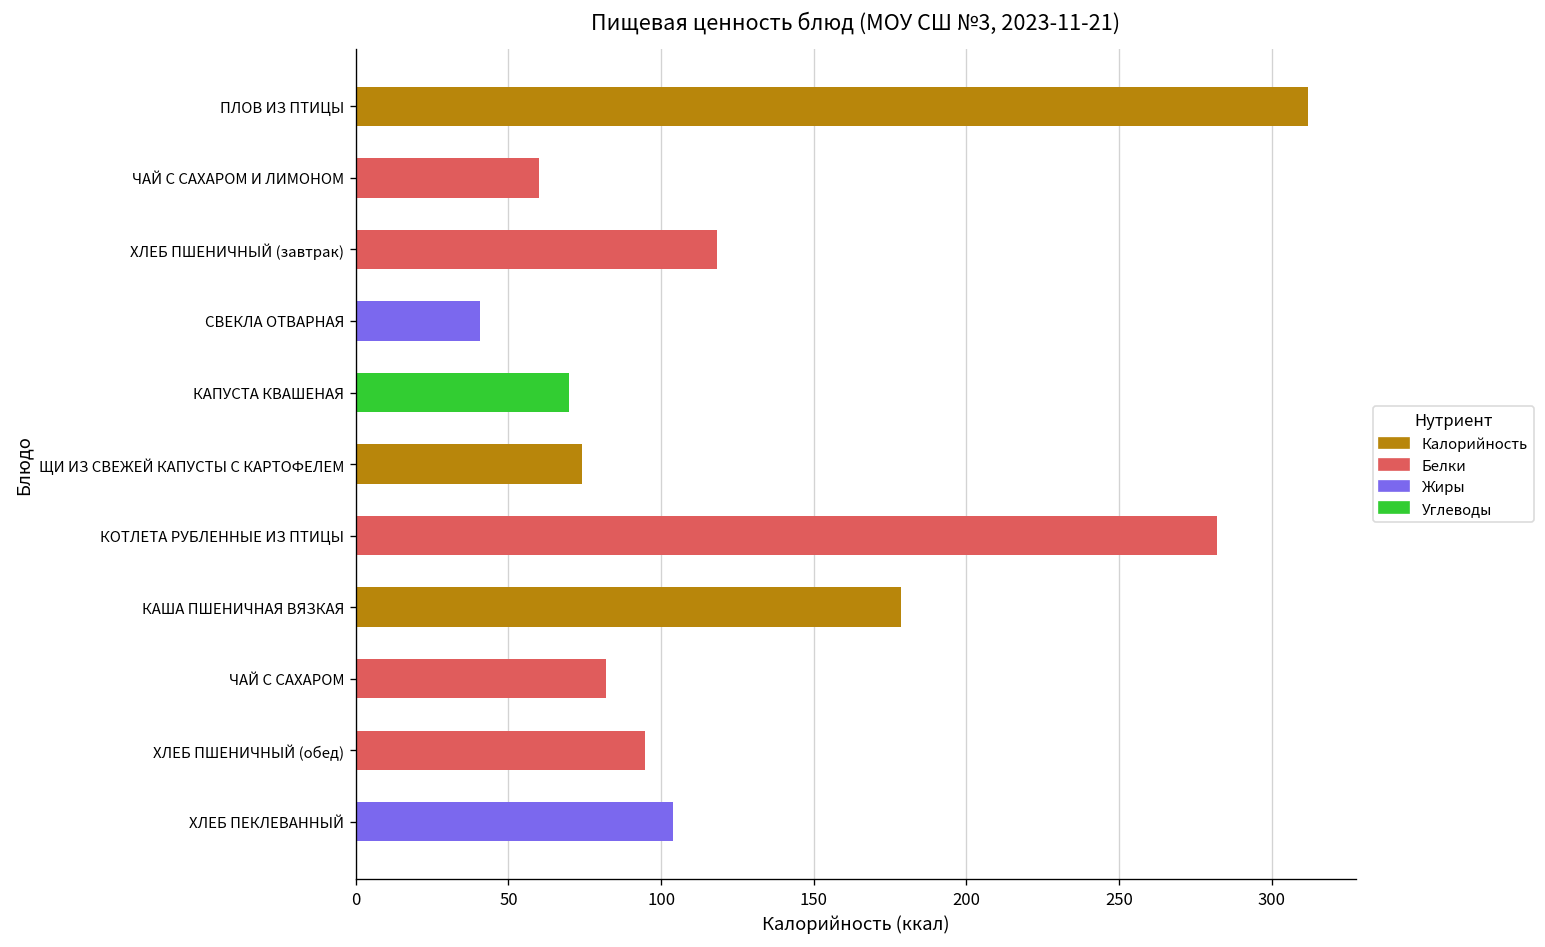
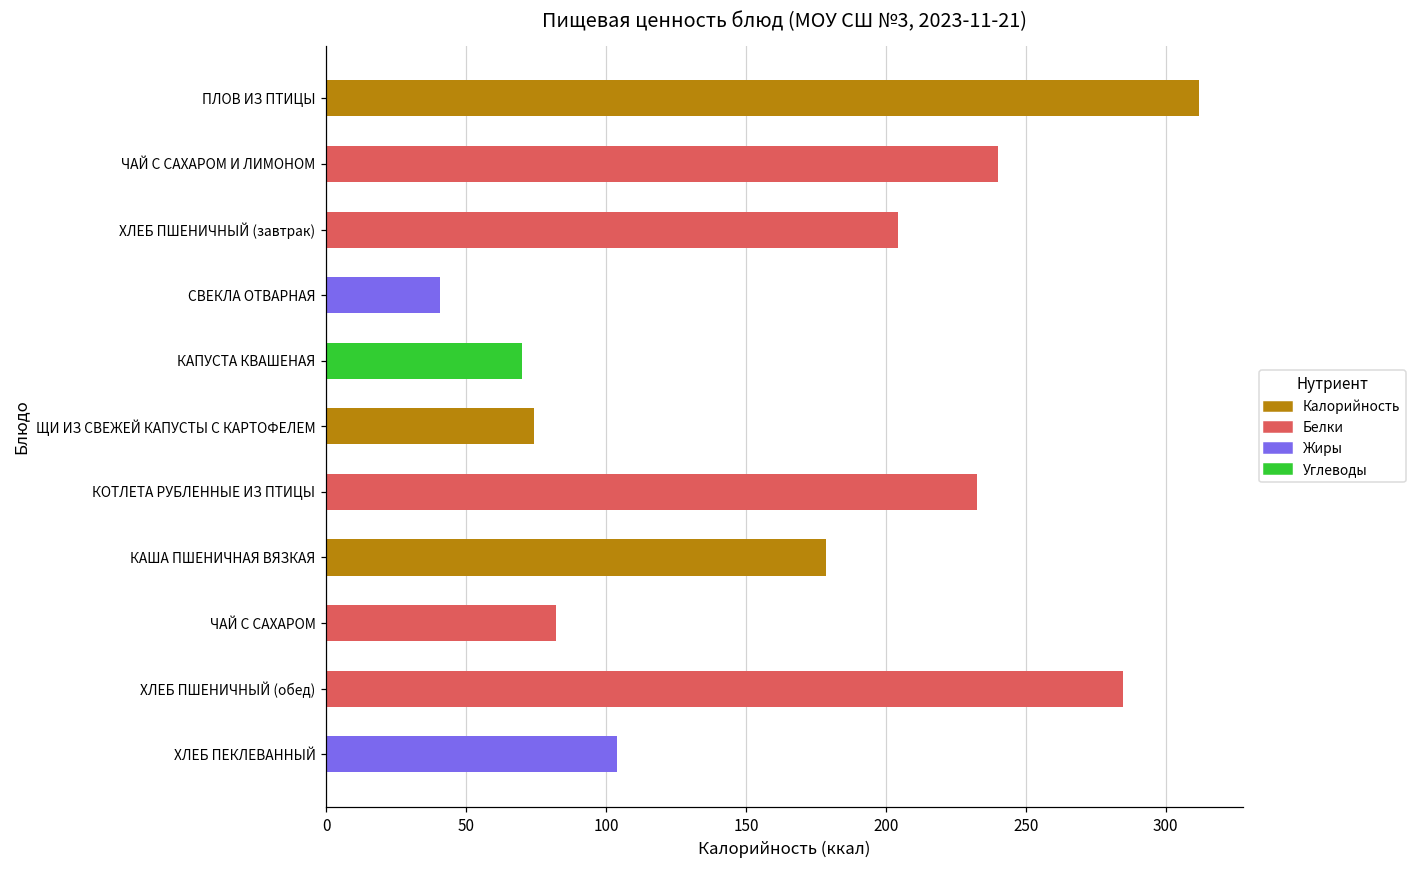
  {
    "ПЛОВ ИЗ ПТИЦЫ": 312,
-   "ЧАЙ С САХАРОМ И ЛИМОНОМ": 60,
-   "ХЛЕБ ПШЕНИЧНЫЙ (завтрак)": 118,
+   "ЧАЙ С САХАРОМ И ЛИМОНОМ": 240,
+   "ХЛЕБ ПШЕНИЧНЫЙ (завтрак)": 204,
    "СВЕКЛА ОТВАРНАЯ": 41,
    "КАПУСТА КВАШЕНАЯ": 70,
    "ЩИ ИЗ СВЕЖЕЙ КАПУСТЫ С КАРТОФЕЛЕМ": 74,
-   "КОТЛЕТА РУБЛЕННЫЕ ИЗ ПТИЦЫ": 282,
+   "КОТЛЕТА РУБЛЕННЫЕ ИЗ ПТИЦЫ": 233,
    "КАША ПШЕНИЧНАЯ ВЯЗКАЯ": 179,
    "ЧАЙ С САХАРОМ": 82,
-   "ХЛЕБ ПШЕНИЧНЫЙ (обед)": 95,
+   "ХЛЕБ ПШЕНИЧНЫЙ (обед)": 285,
    "ХЛЕБ ПЕКЛЕВАННЫЙ": 104
  }
